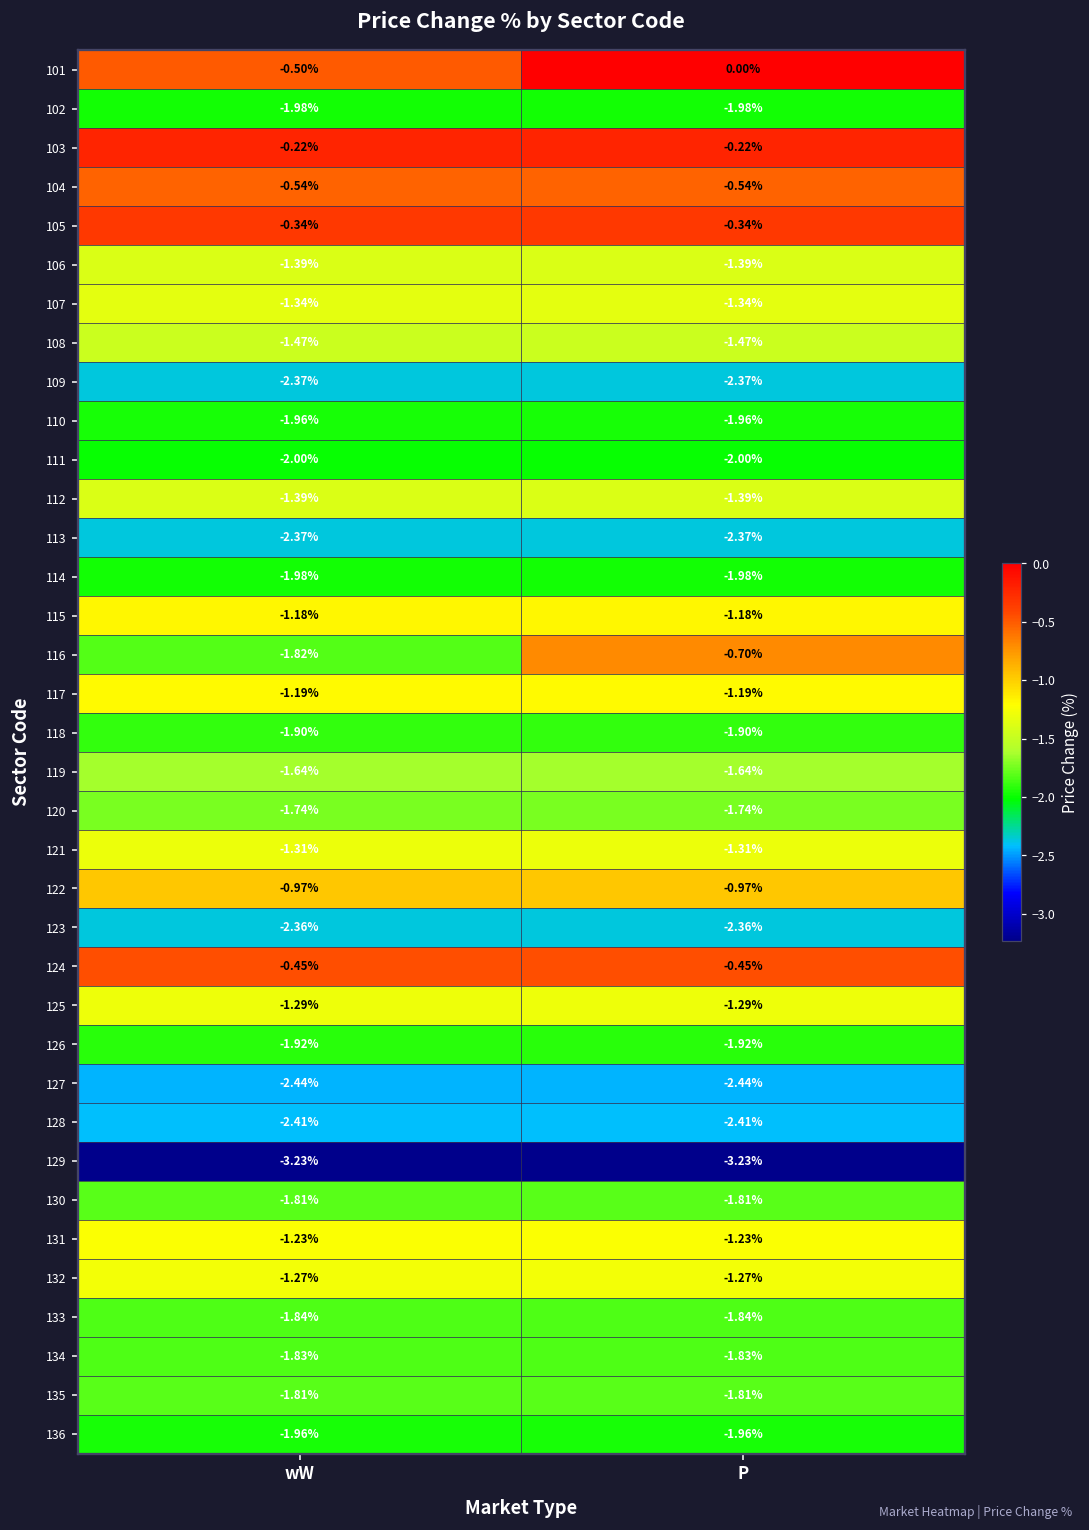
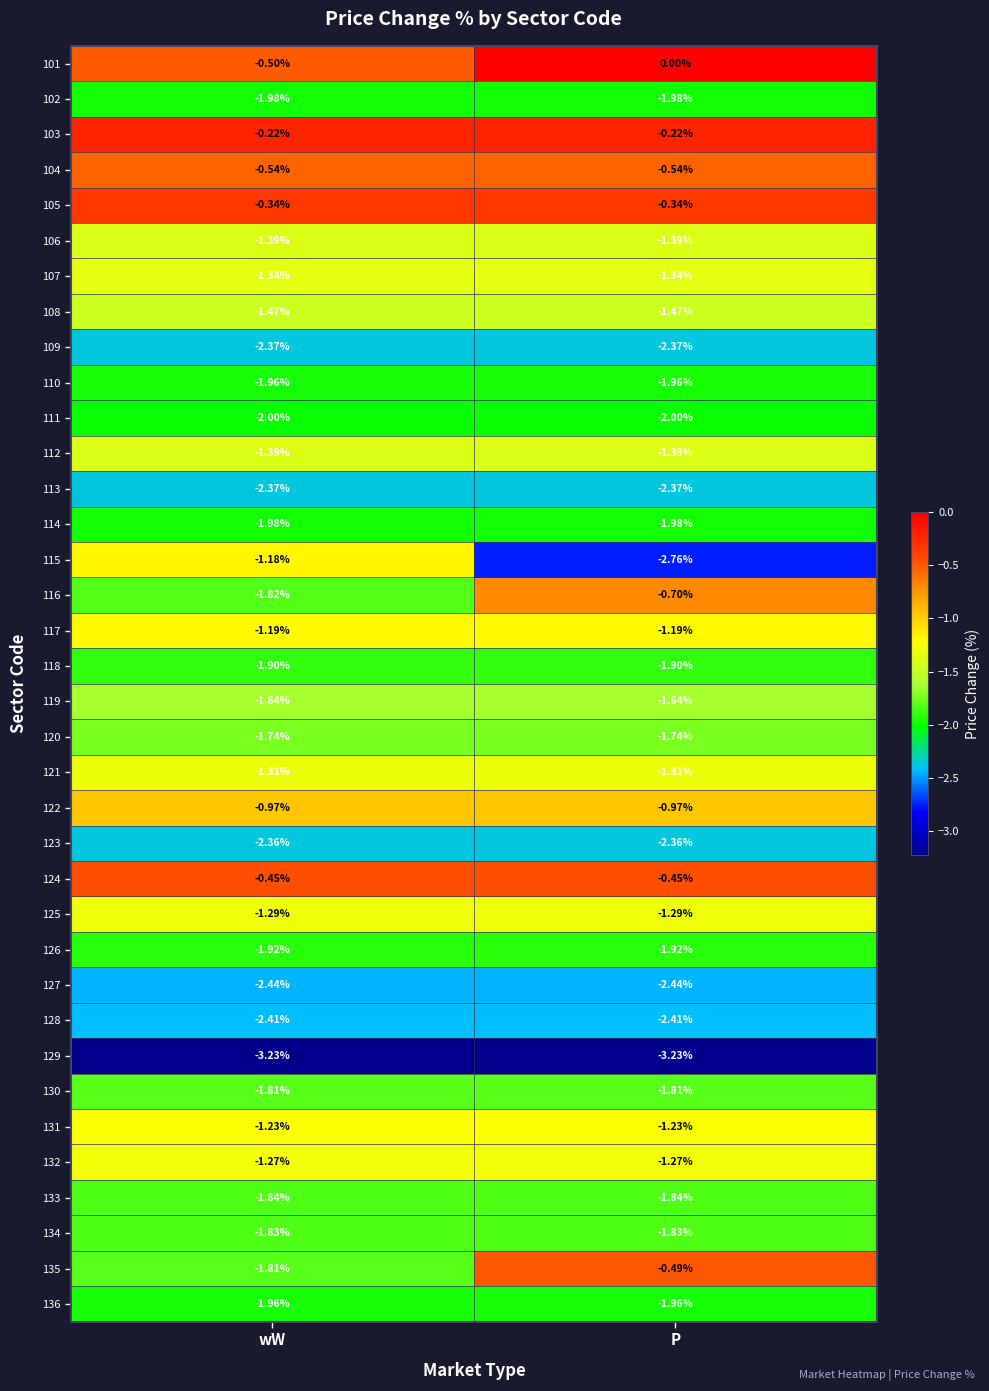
  {
    "101": {
      "wW": "-0.50%",
      "P": "0.00%"
    },
    "102": {
      "wW": "-1.98%",
      "P": "-1.98%"
    },
    "103": {
      "wW": "-0.22%",
      "P": "-0.22%"
    },
    "104": {
      "wW": "-0.54%",
      "P": "-0.54%"
    },
    "105": {
      "wW": "-0.34%",
      "P": "-0.34%"
    },
    "106": {
      "wW": "-1.39%",
      "P": "-1.39%"
    },
    "107": {
      "wW": "-1.34%",
      "P": "-1.34%"
    },
    "108": {
      "wW": "-1.47%",
      "P": "-1.47%"
    },
    "109": {
      "wW": "-2.37%",
      "P": "-2.37%"
    },
    "110": {
      "wW": "-1.96%",
      "P": "-1.96%"
    },
    "111": {
      "wW": "-2.00%",
      "P": "-2.00%"
    },
    "112": {
      "wW": "-1.39%",
      "P": "-1.39%"
    },
    "113": {
      "wW": "-2.37%",
      "P": "-2.37%"
    },
    "114": {
      "wW": "-1.98%",
      "P": "-1.98%"
    },
    "115": {
      "wW": "-1.18%",
-     "P": "-1.18%"
+     "P": "-2.76%"
    },
    "116": {
      "wW": "-1.82%",
      "P": "-0.70%"
    },
    "117": {
      "wW": "-1.19%",
      "P": "-1.19%"
    },
    "118": {
      "wW": "-1.90%",
      "P": "-1.90%"
    },
    "119": {
      "wW": "-1.64%",
      "P": "-1.64%"
    },
    "120": {
      "wW": "-1.74%",
      "P": "-1.74%"
    },
    "121": {
      "wW": "-1.31%",
      "P": "-1.31%"
    },
    "122": {
      "wW": "-0.97%",
      "P": "-0.97%"
    },
    "123": {
      "wW": "-2.36%",
      "P": "-2.36%"
    },
    "124": {
      "wW": "-0.45%",
      "P": "-0.45%"
    },
    "125": {
      "wW": "-1.29%",
      "P": "-1.29%"
    },
    "126": {
      "wW": "-1.92%",
      "P": "-1.92%"
    },
    "127": {
      "wW": "-2.44%",
      "P": "-2.44%"
    },
    "128": {
      "wW": "-2.41%",
      "P": "-2.41%"
    },
    "129": {
      "wW": "-3.23%",
      "P": "-3.23%"
    },
    "130": {
      "wW": "-1.81%",
      "P": "-1.81%"
    },
    "131": {
      "wW": "-1.23%",
      "P": "-1.23%"
    },
    "132": {
      "wW": "-1.27%",
      "P": "-1.27%"
    },
    "133": {
      "wW": "-1.84%",
      "P": "-1.84%"
    },
    "134": {
      "wW": "-1.83%",
      "P": "-1.83%"
    },
    "135": {
      "wW": "-1.81%",
-     "P": "-1.81%"
+     "P": "-0.49%"
    },
    "136": {
      "wW": "-1.96%",
      "P": "-1.96%"
    }
  }
